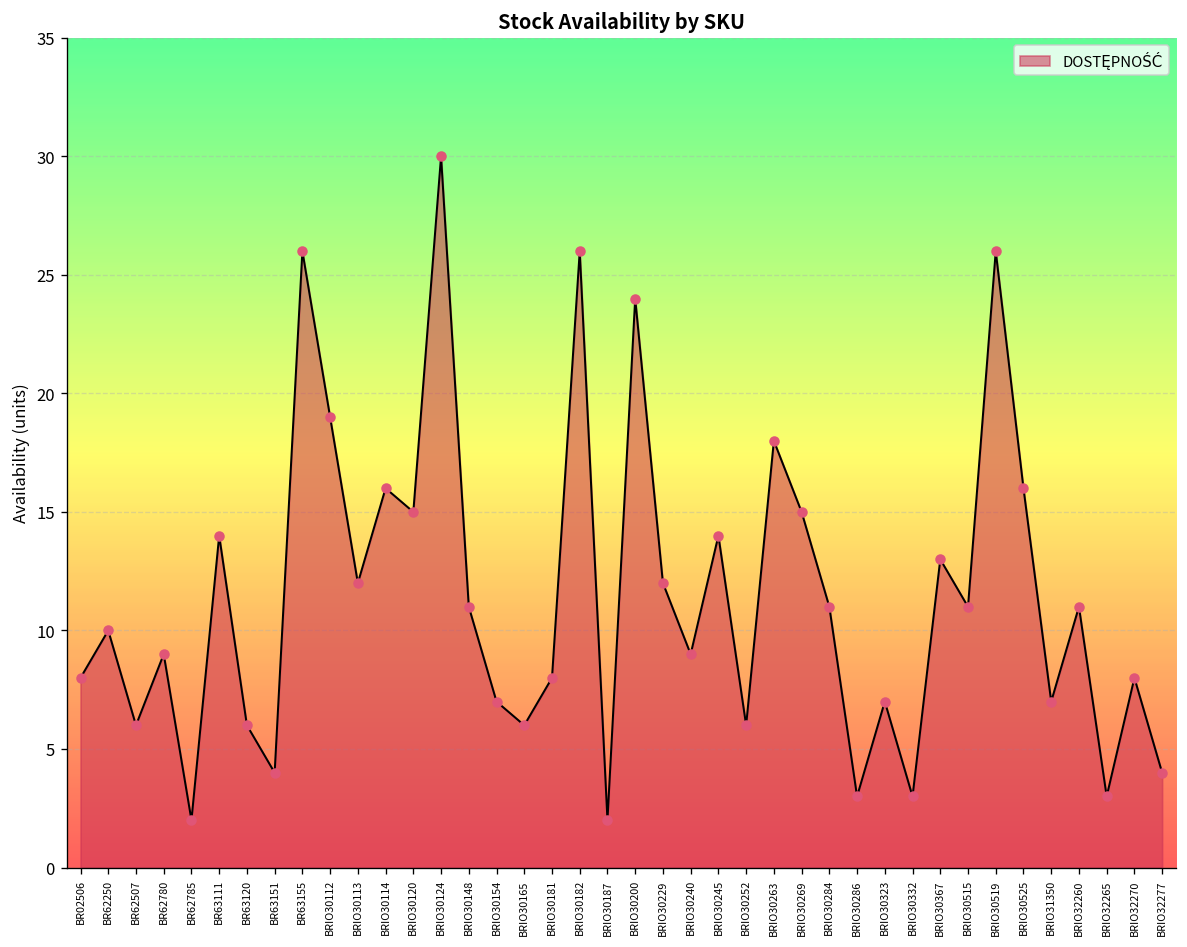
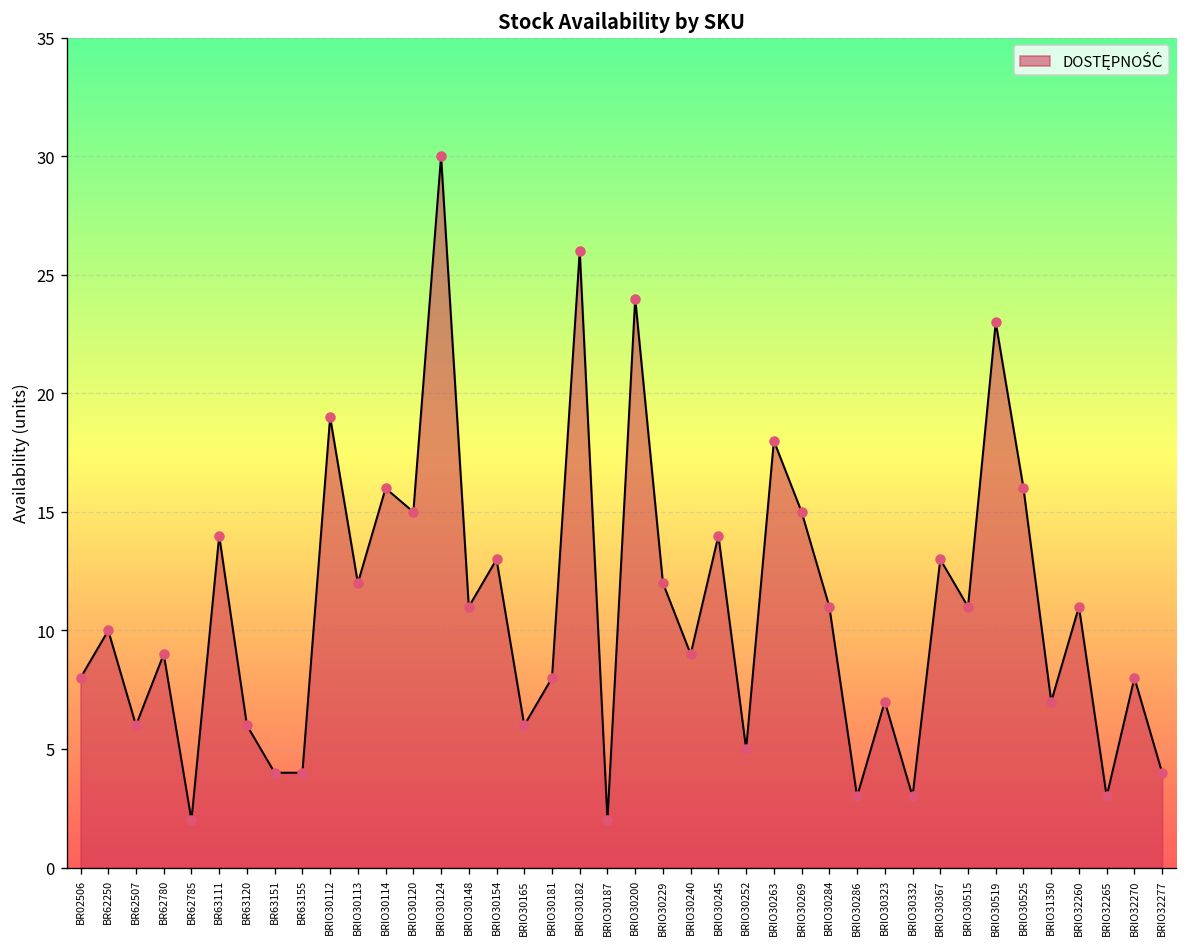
  {
    "BR02506": 8,
    "BR62250": 10,
    "BR62507": 6,
    "BR62780": 9,
    "BR62785": 2,
    "BR63111": 14,
    "BR63120": 6,
    "BR63151": 4,
-   "BR63155": 26,
+   "BR63155": 4,
    "BRIO30112": 19,
    "BRIO30113": 12,
    "BRIO30114": 16,
    "BRIO30120": 15,
    "BRIO30124": 30,
    "BRIO30148": 11,
-   "BRIO30154": 7,
+   "BRIO30154": 13,
    "BRIO30165": 6,
    "BRIO30181": 8,
    "BRIO30182": 26,
    "BRIO30187": 2,
    "BRIO30200": 24,
    "BRIO30229": 12,
    "BRIO30240": 9,
    "BRIO30245": 14,
-   "BRIO30252": 6,
+   "BRIO30252": 5,
    "BRIO30263": 18,
    "BRIO30269": 15,
    "BRIO30284": 11,
    "BRIO30286": 3,
    "BRIO30323": 7,
    "BRIO30332": 3,
    "BRIO30367": 13,
    "BRIO30515": 11,
-   "BRIO30519": 26,
+   "BRIO30519": 23,
    "BRIO30525": 16,
    "BRIO31350": 7,
    "BRIO32260": 11,
    "BRIO32265": 3,
    "BRIO32270": 8,
    "BRIO32277": 4
  }
